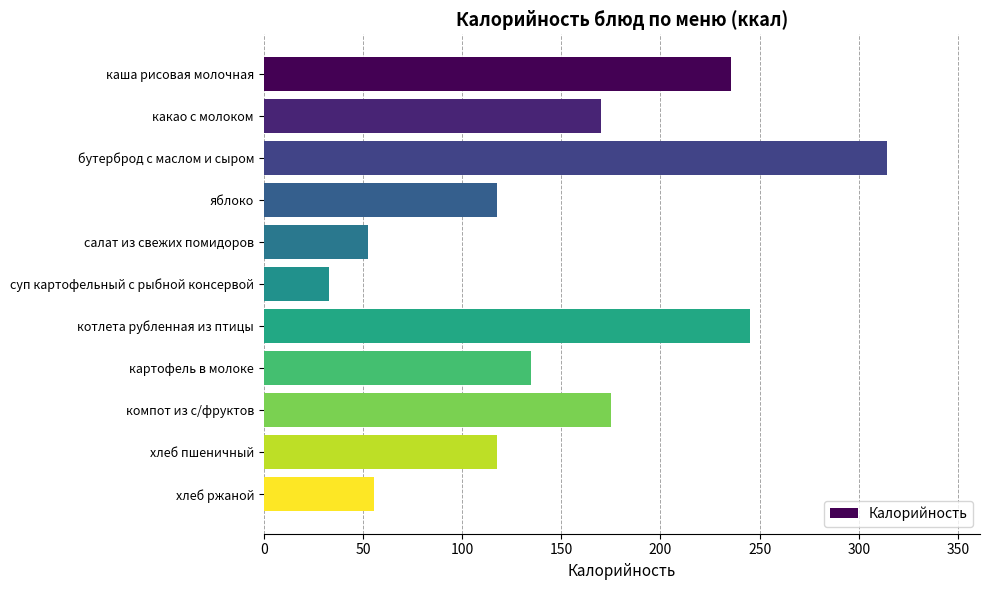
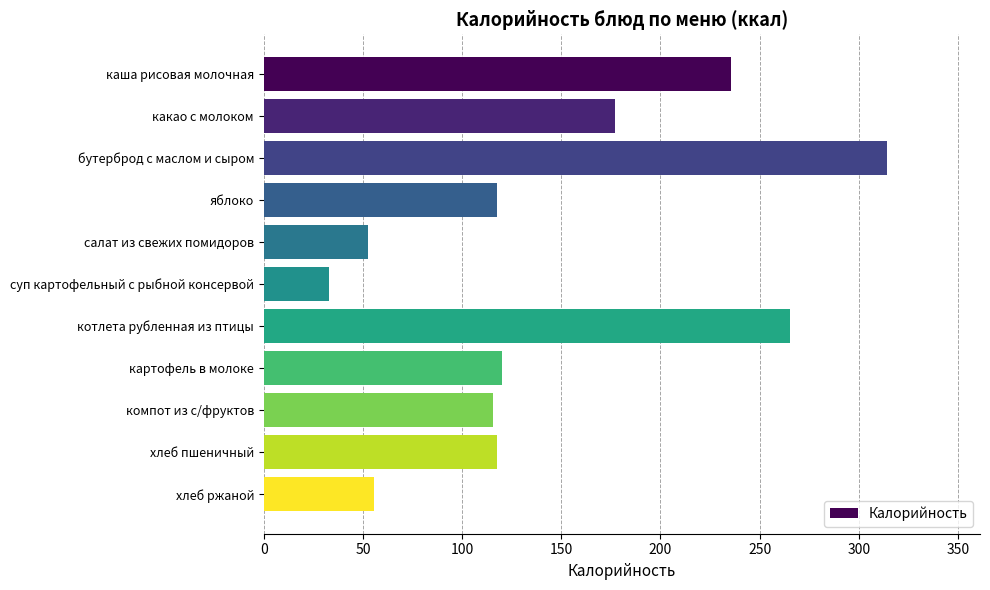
  {
    "каша рисовая молочная": 236,
-   "какао с молоком": 170,
+   "какао с молоком": 177,
    "бутерброд с маслом и сыром": 314,
    "яблоко": 118,
    "салат из свежих помидоров": 53,
    "суп картофельный с рыбной консервой": 33,
-   "котлета рубленная из птицы": 245,
-   "картофель в молоке": 135,
-   "компот из с/фруктов": 175,
+   "котлета рубленная из птицы": 265,
+   "картофель в молоке": 120,
+   "компот из с/фруктов": 116,
    "хлеб пшеничный": 118,
    "хлеб ржаной": 56
  }
